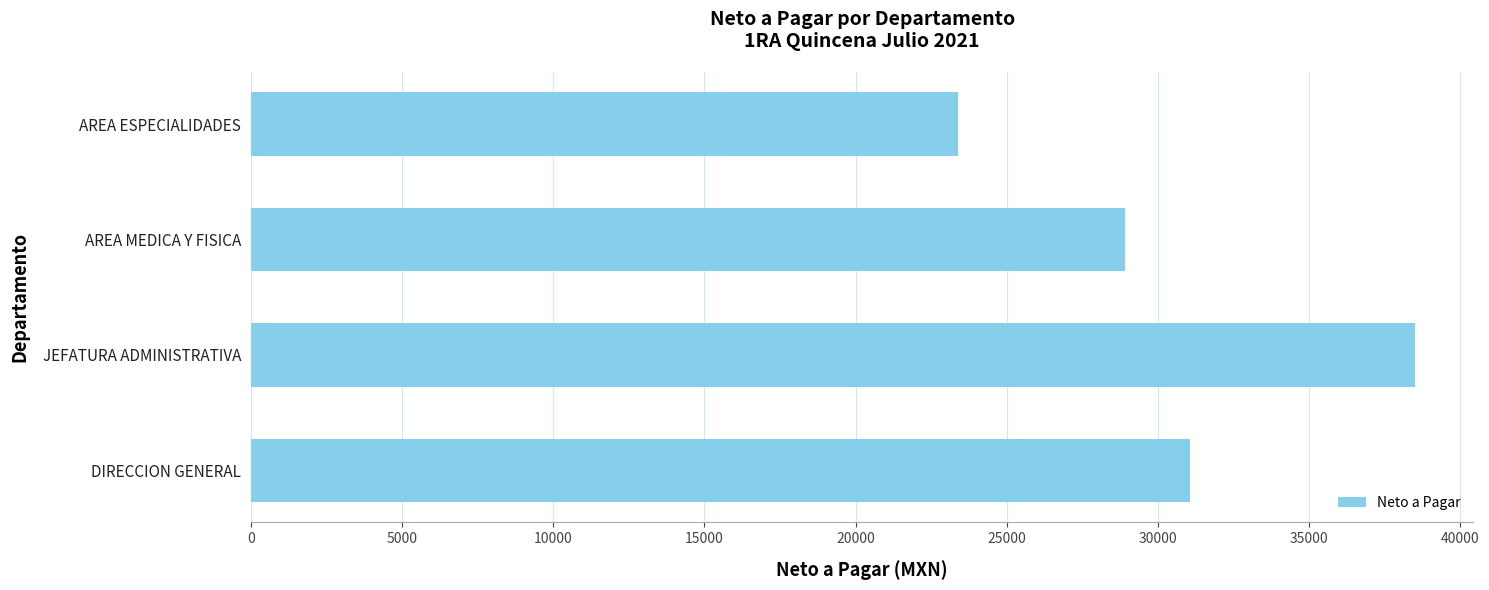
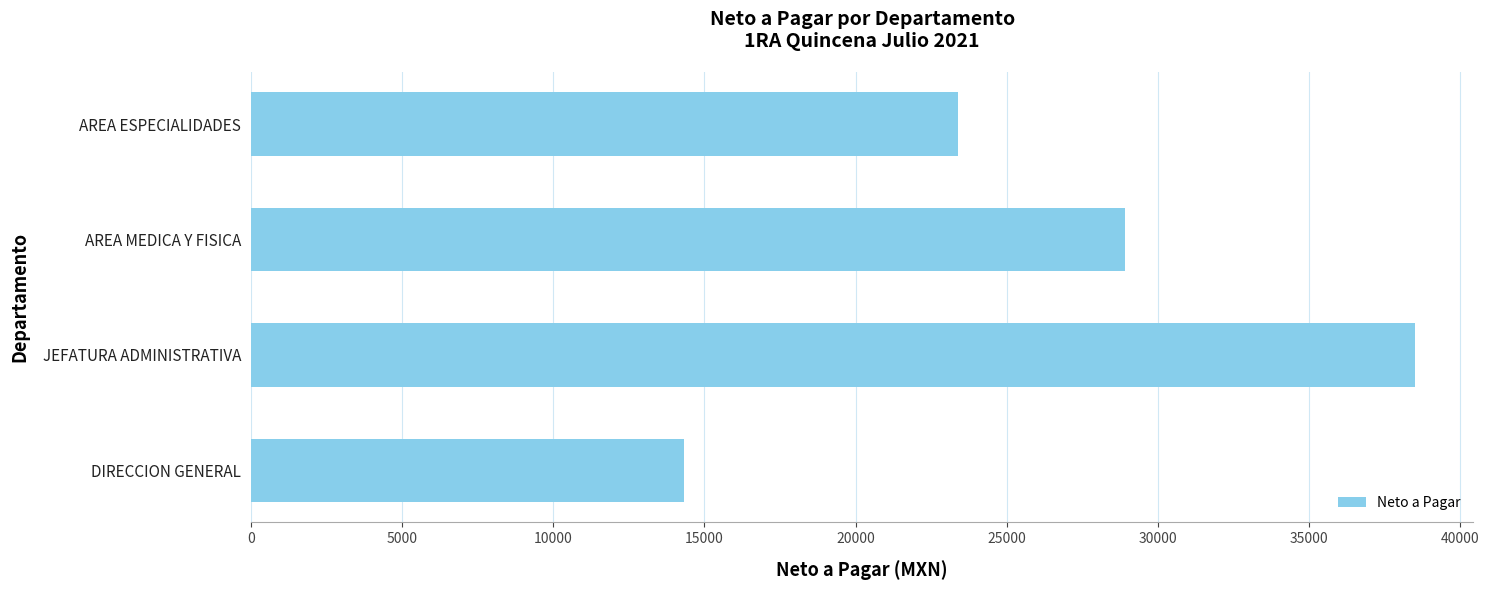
  {
    "AREA ESPECIALIDADES": 23400,
    "AREA MEDICA Y FISICA": 28900,
    "JEFATURA ADMINISTRATIVA": 38500,
-   "DIRECCION GENERAL": 31100
+   "DIRECCION GENERAL": 14300
  }
